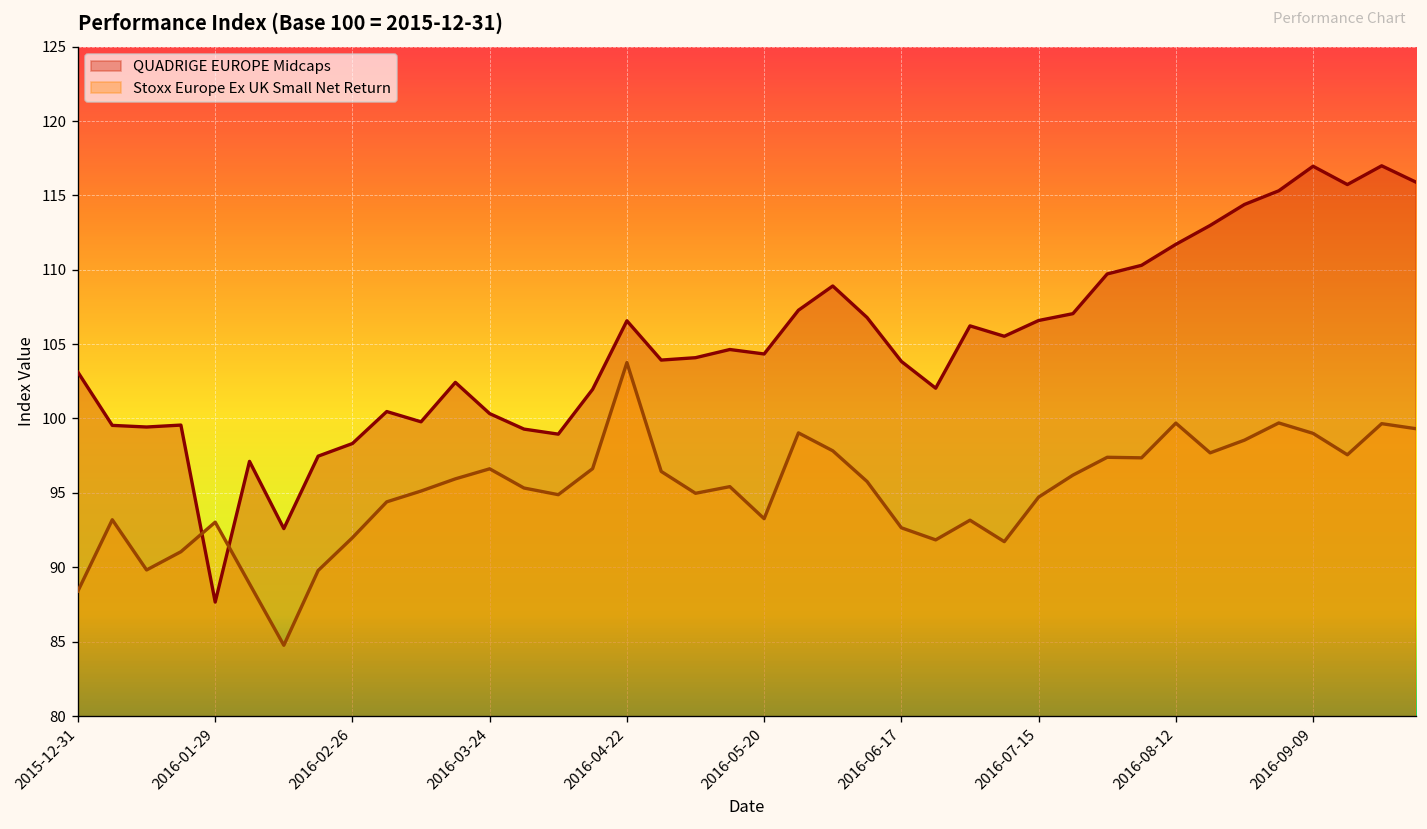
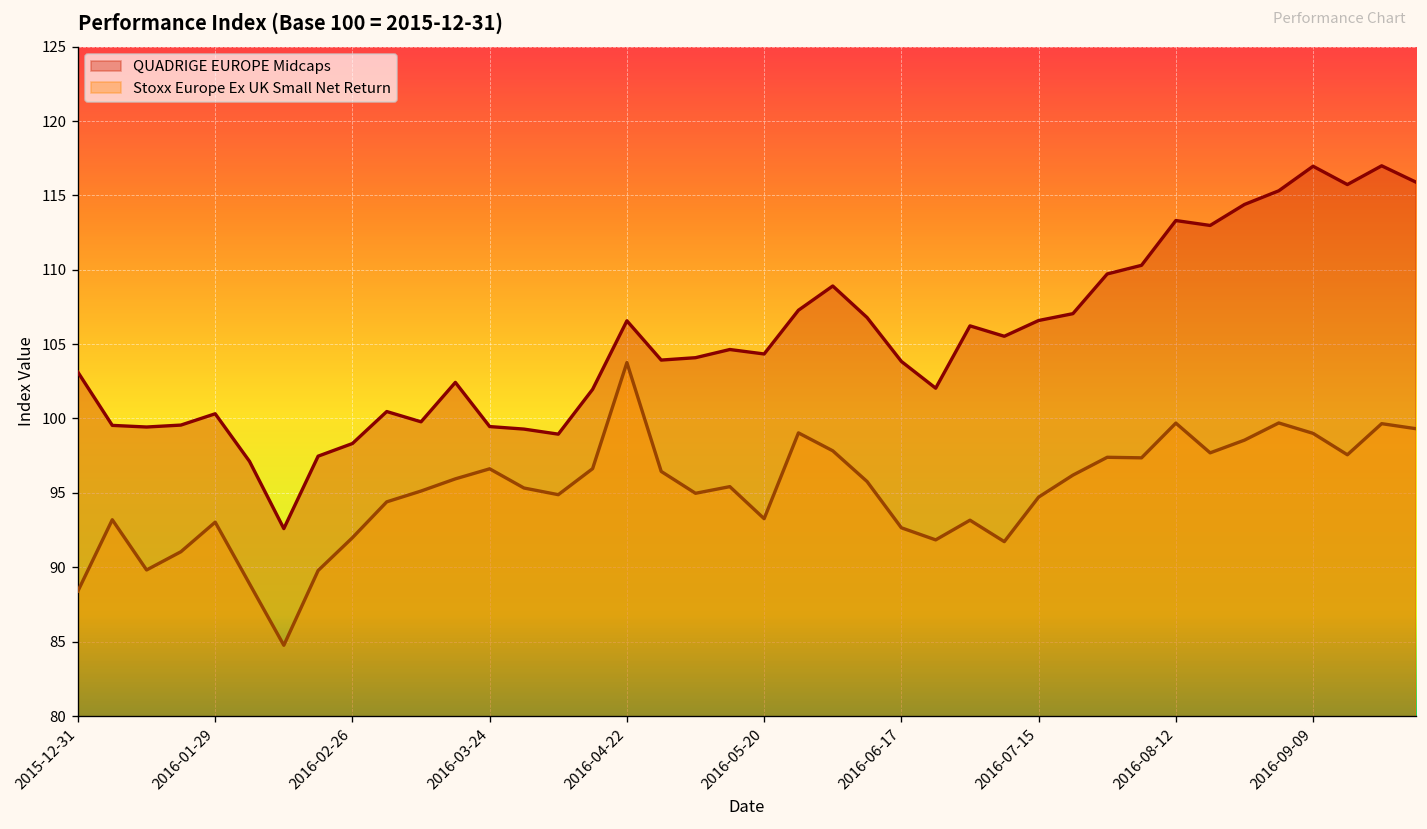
  {
    "QUADRIGE EUROPE Midcaps": {
      "2015-12-31": 103.1,
-     "2016-01-29": 87.7,
+     "2016-01-29": 100.3,
      "2016-02-26": 98.3,
-     "2016-03-24": 100.3,
+     "2016-03-24": 99.5,
      "2016-04-22": 106.6,
      "2016-05-20": 104.3,
      "2016-06-17": 103.8,
      "2016-07-15": 106.6,
-     "2016-08-12": 111.7,
+     "2016-08-12": 113.3,
      "2016-09-09": 117.0
    },
    "Stoxx Europe Ex UK Small Net Return": {
      "2015-12-31": 88.4,
      "2016-01-29": 93.0,
      "2016-02-26": 92.0,
      "2016-03-24": 96.6,
      "2016-04-22": 103.8,
      "2016-05-20": 93.3,
      "2016-06-17": 92.6,
      "2016-07-15": 94.7,
      "2016-08-12": 99.7,
      "2016-09-09": 99.0
    }
  }
